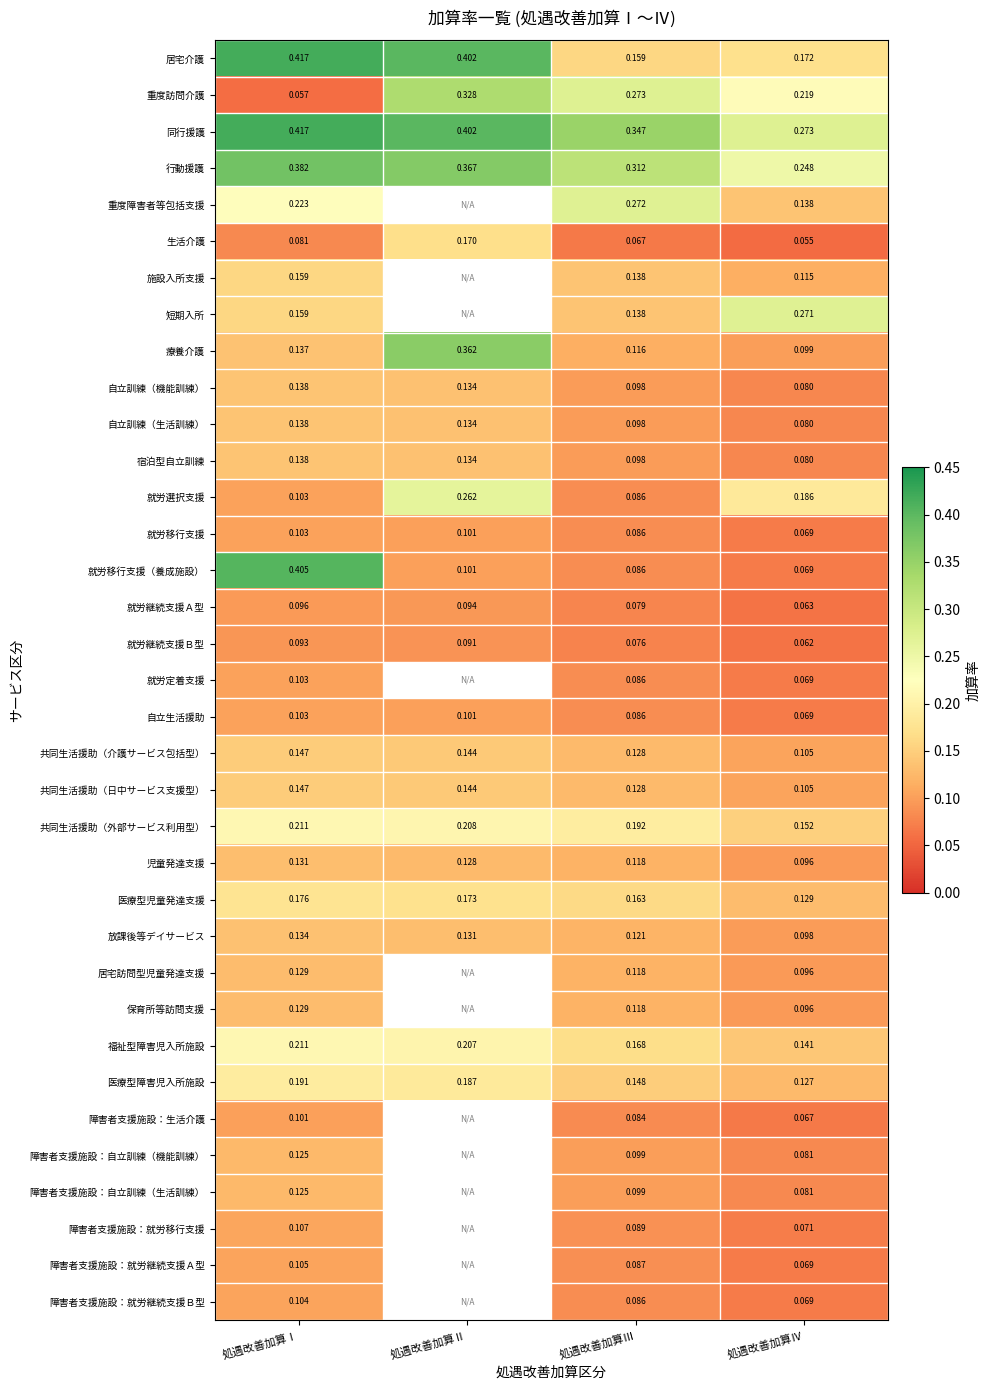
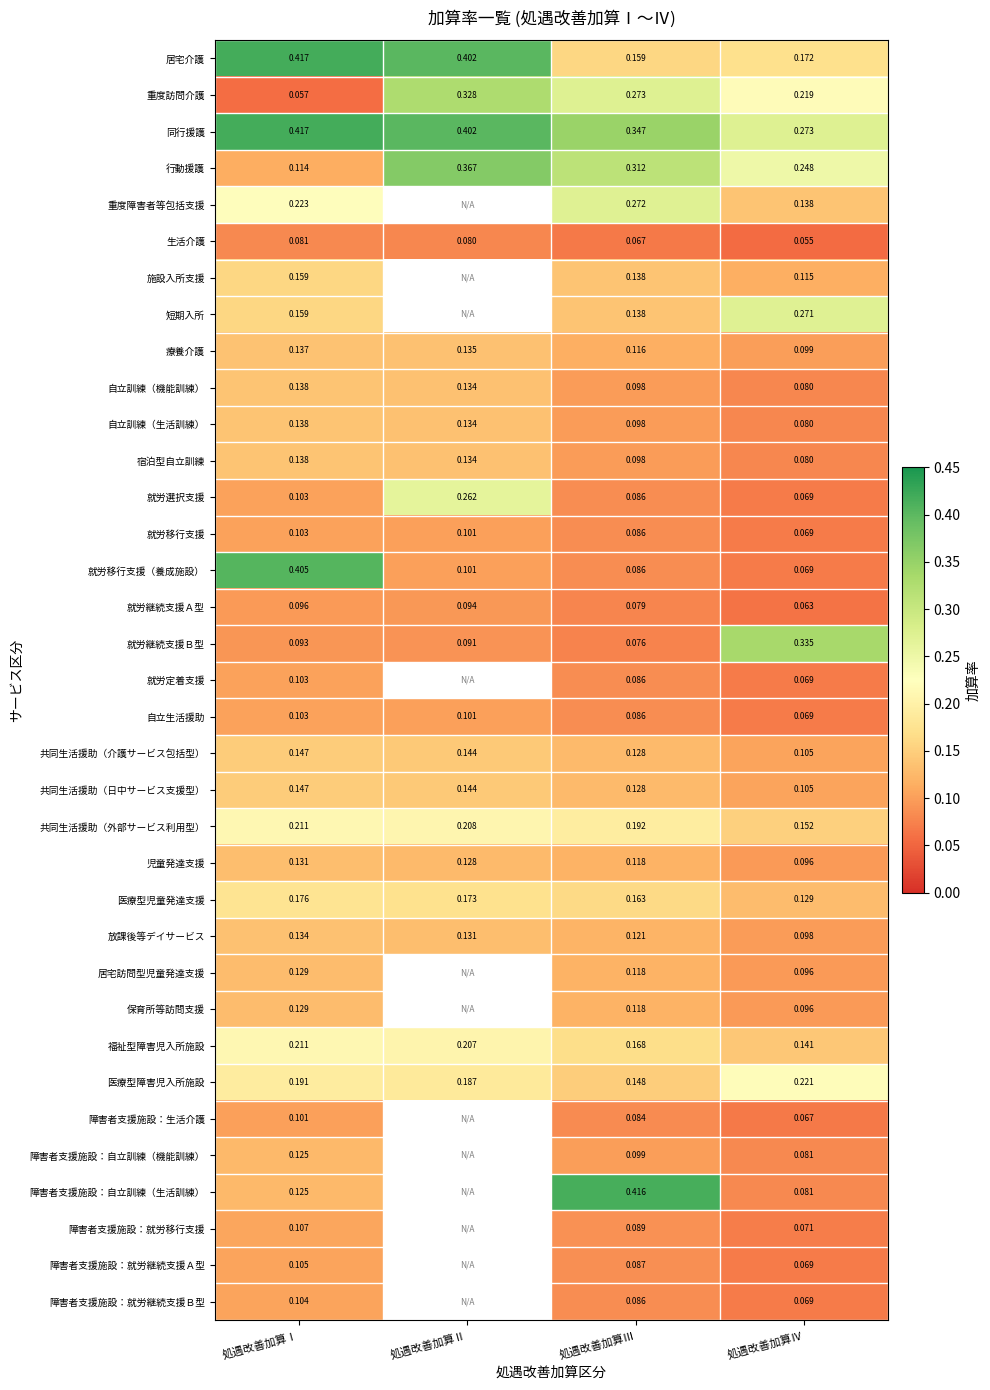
  {
    "居宅介護": {
      "処遇改善加算Ⅰ": 0.417,
      "処遇改善加算Ⅱ": 0.402,
      "処遇改善加算Ⅲ": 0.159,
      "処遇改善加算Ⅳ": 0.172
    },
    "重度訪問介護": {
      "処遇改善加算Ⅰ": 0.057,
      "処遇改善加算Ⅱ": 0.328,
      "処遇改善加算Ⅲ": 0.273,
      "処遇改善加算Ⅳ": 0.219
    },
    "同行援護": {
      "処遇改善加算Ⅰ": 0.417,
      "処遇改善加算Ⅱ": 0.402,
      "処遇改善加算Ⅲ": 0.347,
      "処遇改善加算Ⅳ": 0.273
    },
    "行動援護": {
-     "処遇改善加算Ⅰ": 0.382,
+     "処遇改善加算Ⅰ": 0.114,
      "処遇改善加算Ⅱ": 0.367,
      "処遇改善加算Ⅲ": 0.312,
      "処遇改善加算Ⅳ": 0.248
    },
    "重度障害者等包括支援": {
      "処遇改善加算Ⅰ": 0.223,
      "処遇改善加算Ⅲ": 0.272,
      "処遇改善加算Ⅳ": 0.138
    },
    "生活介護": {
      "処遇改善加算Ⅰ": 0.081,
-     "処遇改善加算Ⅱ": 0.170,
+     "処遇改善加算Ⅱ": 0.080,
      "処遇改善加算Ⅲ": 0.067,
      "処遇改善加算Ⅳ": 0.055
    },
    "施設入所支援": {
      "処遇改善加算Ⅰ": 0.159,
      "処遇改善加算Ⅲ": 0.138,
      "処遇改善加算Ⅳ": 0.115
    },
    "短期入所": {
      "処遇改善加算Ⅰ": 0.159,
      "処遇改善加算Ⅲ": 0.138,
      "処遇改善加算Ⅳ": 0.271
    },
    "療養介護": {
      "処遇改善加算Ⅰ": 0.137,
-     "処遇改善加算Ⅱ": 0.362,
+     "処遇改善加算Ⅱ": 0.135,
      "処遇改善加算Ⅲ": 0.116,
      "処遇改善加算Ⅳ": 0.099
    },
    "自立訓練（機能訓練）": {
      "処遇改善加算Ⅰ": 0.138,
      "処遇改善加算Ⅱ": 0.134,
      "処遇改善加算Ⅲ": 0.098,
      "処遇改善加算Ⅳ": 0.080
    },
    "自立訓練（生活訓練）": {
      "処遇改善加算Ⅰ": 0.138,
      "処遇改善加算Ⅱ": 0.134,
      "処遇改善加算Ⅲ": 0.098,
      "処遇改善加算Ⅳ": 0.080
    },
    "宿泊型自立訓練": {
      "処遇改善加算Ⅰ": 0.138,
      "処遇改善加算Ⅱ": 0.134,
      "処遇改善加算Ⅲ": 0.098,
      "処遇改善加算Ⅳ": 0.080
    },
    "就労選択支援": {
      "処遇改善加算Ⅰ": 0.103,
      "処遇改善加算Ⅱ": 0.262,
      "処遇改善加算Ⅲ": 0.086,
-     "処遇改善加算Ⅳ": 0.186
+     "処遇改善加算Ⅳ": 0.069
    },
    "就労移行支援": {
      "処遇改善加算Ⅰ": 0.103,
      "処遇改善加算Ⅱ": 0.101,
      "処遇改善加算Ⅲ": 0.086,
      "処遇改善加算Ⅳ": 0.069
    },
    "就労移行支援（養成施設）": {
      "処遇改善加算Ⅰ": 0.405,
      "処遇改善加算Ⅱ": 0.101,
      "処遇改善加算Ⅲ": 0.086,
      "処遇改善加算Ⅳ": 0.069
    },
    "就労継続支援Ａ型": {
      "処遇改善加算Ⅰ": 0.096,
      "処遇改善加算Ⅱ": 0.094,
      "処遇改善加算Ⅲ": 0.079,
      "処遇改善加算Ⅳ": 0.063
    },
    "就労継続支援Ｂ型": {
      "処遇改善加算Ⅰ": 0.093,
      "処遇改善加算Ⅱ": 0.091,
      "処遇改善加算Ⅲ": 0.076,
-     "処遇改善加算Ⅳ": 0.062
+     "処遇改善加算Ⅳ": 0.335
    },
    "就労定着支援": {
      "処遇改善加算Ⅰ": 0.103,
      "処遇改善加算Ⅲ": 0.086,
      "処遇改善加算Ⅳ": 0.069
    },
    "自立生活援助": {
      "処遇改善加算Ⅰ": 0.103,
      "処遇改善加算Ⅱ": 0.101,
      "処遇改善加算Ⅲ": 0.086,
      "処遇改善加算Ⅳ": 0.069
    },
    "共同生活援助（介護サービス包括型）": {
      "処遇改善加算Ⅰ": 0.147,
      "処遇改善加算Ⅱ": 0.144,
      "処遇改善加算Ⅲ": 0.128,
      "処遇改善加算Ⅳ": 0.105
    },
    "共同生活援助（日中サービス支援型）": {
      "処遇改善加算Ⅰ": 0.147,
      "処遇改善加算Ⅱ": 0.144,
      "処遇改善加算Ⅲ": 0.128,
      "処遇改善加算Ⅳ": 0.105
    },
    "共同生活援助（外部サービス利用型）": {
      "処遇改善加算Ⅰ": 0.211,
      "処遇改善加算Ⅱ": 0.208,
      "処遇改善加算Ⅲ": 0.192,
      "処遇改善加算Ⅳ": 0.152
    },
    "児童発達支援": {
      "処遇改善加算Ⅰ": 0.131,
      "処遇改善加算Ⅱ": 0.128,
      "処遇改善加算Ⅲ": 0.118,
      "処遇改善加算Ⅳ": 0.096
    },
    "医療型児童発達支援": {
      "処遇改善加算Ⅰ": 0.176,
      "処遇改善加算Ⅱ": 0.173,
      "処遇改善加算Ⅲ": 0.163,
      "処遇改善加算Ⅳ": 0.129
    },
    "放課後等デイサービス": {
      "処遇改善加算Ⅰ": 0.134,
      "処遇改善加算Ⅱ": 0.131,
      "処遇改善加算Ⅲ": 0.121,
      "処遇改善加算Ⅳ": 0.098
    },
    "居宅訪問型児童発達支援": {
      "処遇改善加算Ⅰ": 0.129,
      "処遇改善加算Ⅲ": 0.118,
      "処遇改善加算Ⅳ": 0.096
    },
    "保育所等訪問支援": {
      "処遇改善加算Ⅰ": 0.129,
      "処遇改善加算Ⅲ": 0.118,
      "処遇改善加算Ⅳ": 0.096
    },
    "福祉型障害児入所施設": {
      "処遇改善加算Ⅰ": 0.211,
      "処遇改善加算Ⅱ": 0.207,
      "処遇改善加算Ⅲ": 0.168,
      "処遇改善加算Ⅳ": 0.141
    },
    "医療型障害児入所施設": {
      "処遇改善加算Ⅰ": 0.191,
      "処遇改善加算Ⅱ": 0.187,
      "処遇改善加算Ⅲ": 0.148,
-     "処遇改善加算Ⅳ": 0.127
+     "処遇改善加算Ⅳ": 0.221
    },
    "障害者支援施設：生活介護": {
      "処遇改善加算Ⅰ": 0.101,
      "処遇改善加算Ⅲ": 0.084,
      "処遇改善加算Ⅳ": 0.067
    },
    "障害者支援施設：自立訓練（機能訓練）": {
      "処遇改善加算Ⅰ": 0.125,
      "処遇改善加算Ⅲ": 0.099,
      "処遇改善加算Ⅳ": 0.081
    },
    "障害者支援施設：自立訓練（生活訓練）": {
      "処遇改善加算Ⅰ": 0.125,
-     "処遇改善加算Ⅲ": 0.099,
+     "処遇改善加算Ⅲ": 0.416,
      "処遇改善加算Ⅳ": 0.081
    },
    "障害者支援施設：就労移行支援": {
      "処遇改善加算Ⅰ": 0.107,
      "処遇改善加算Ⅲ": 0.089,
      "処遇改善加算Ⅳ": 0.071
    },
    "障害者支援施設：就労継続支援Ａ型": {
      "処遇改善加算Ⅰ": 0.105,
      "処遇改善加算Ⅲ": 0.087,
      "処遇改善加算Ⅳ": 0.069
    },
    "障害者支援施設：就労継続支援Ｂ型": {
      "処遇改善加算Ⅰ": 0.104,
      "処遇改善加算Ⅲ": 0.086,
      "処遇改善加算Ⅳ": 0.069
    }
  }
